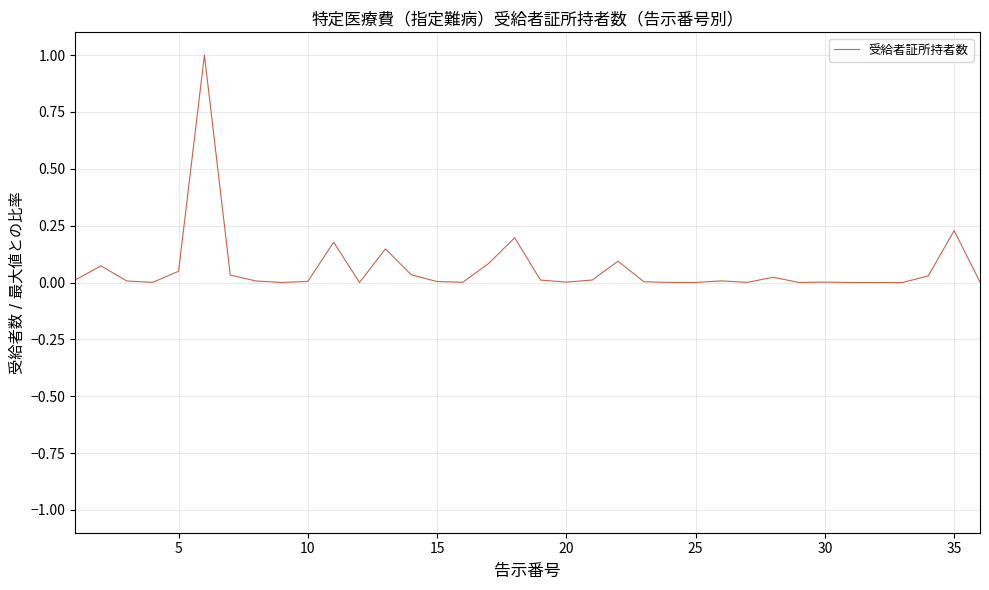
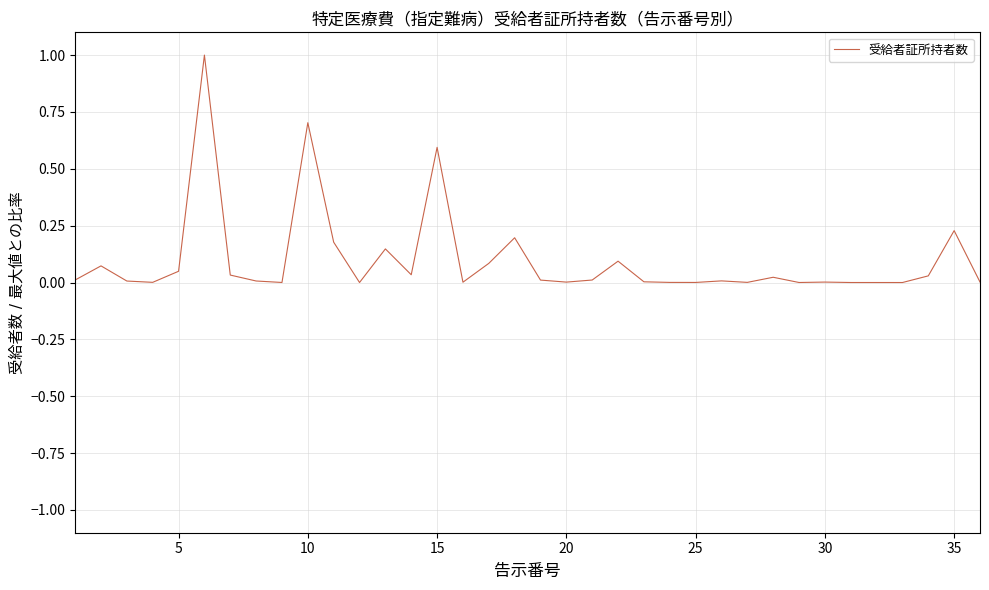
  {
    "5": 0.05,
-   "10": 0.00,
-   "15": 0.00,
+   "10": 0.70,
+   "15": 0.59,
    "20": 0.00,
    "25": 0.00,
    "30": 0.00,
    "35": 0.23
  }
